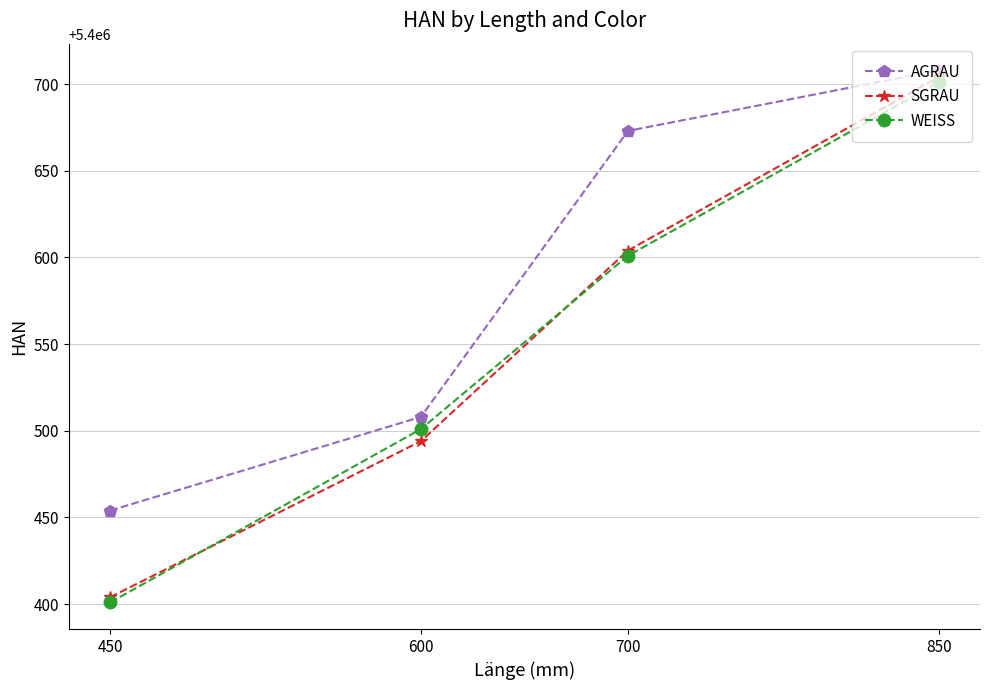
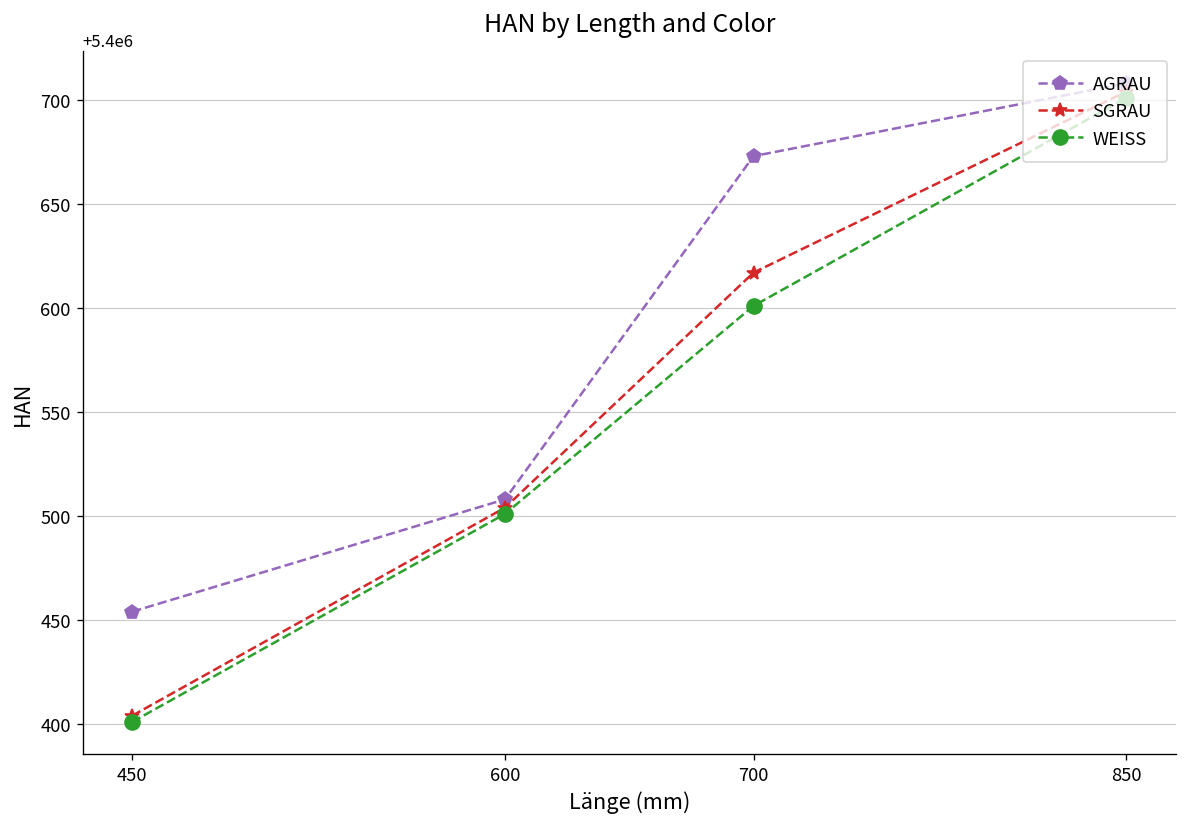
  {
    "AGRAU": {
      "450": 5400454,
      "600": 5400508,
      "700": 5400673
    },
    "SGRAU": {
      "450": 5400404,
-     "600": 5400494,
-     "700": 5400604
+     "600": 5400504,
+     "700": 5400617
    },
    "WEISS": {
      "450": 5400401,
      "600": 5400501,
      "700": 5400601
    }
  }
